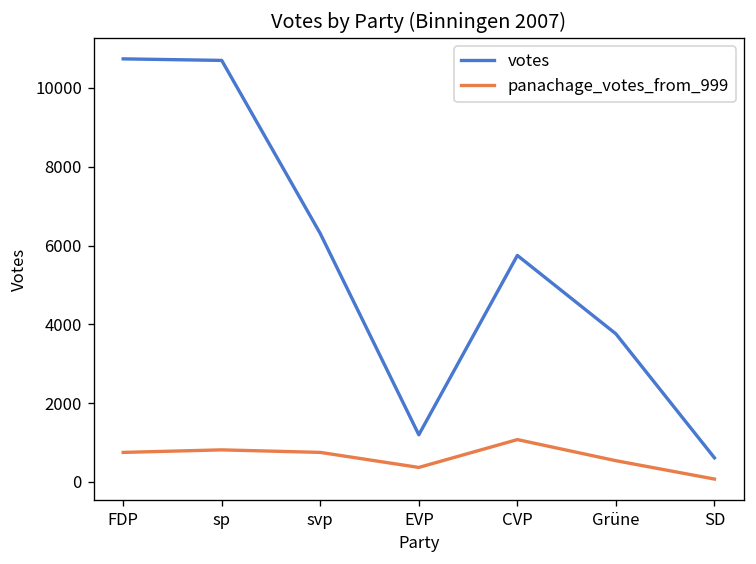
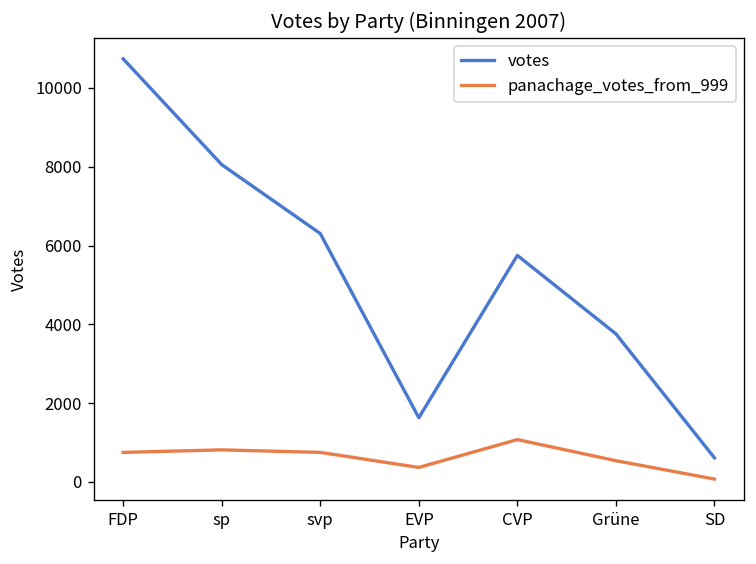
  {
    "votes": {
      "FDP": 10700,
-     "sp": 10700,
+     "sp": 8100,
      "svp": 6300,
-     "EVP": 1200,
+     "EVP": 1600,
      "CVP": 5700,
      "Grüne": 3800,
      "SD": 600
    },
    "panachage_votes_from_999": {
      "FDP": 700,
      "sp": 800,
      "svp": 700,
      "EVP": 400,
      "CVP": 1100,
      "Grüne": 500,
      "SD": 100
    }
  }
